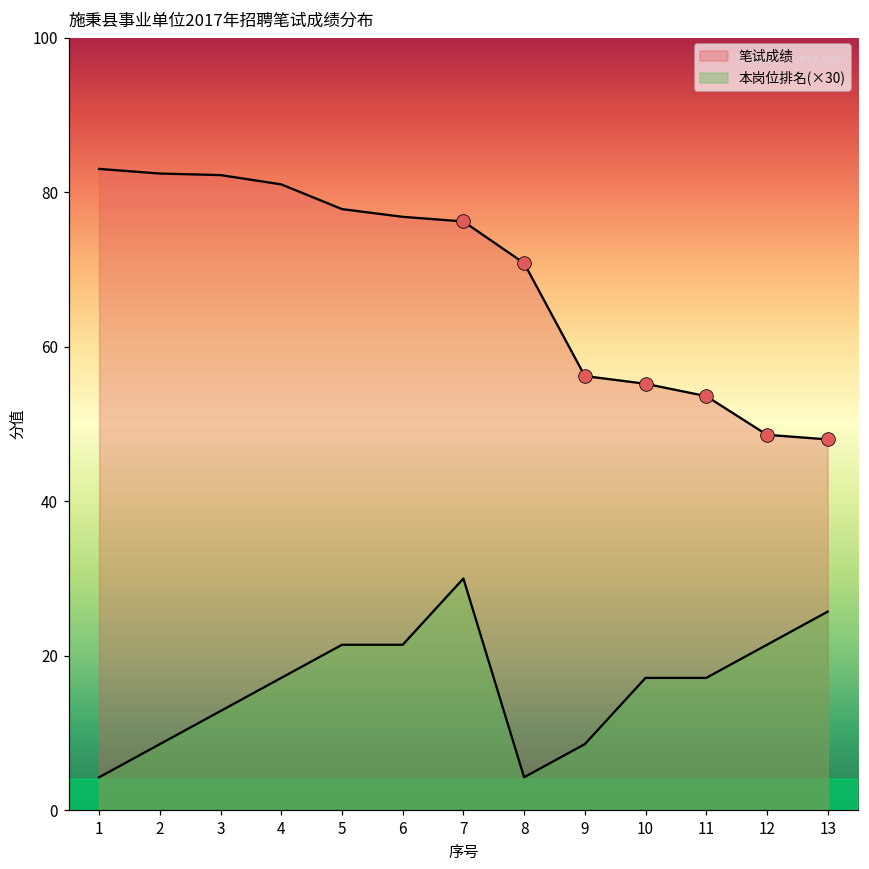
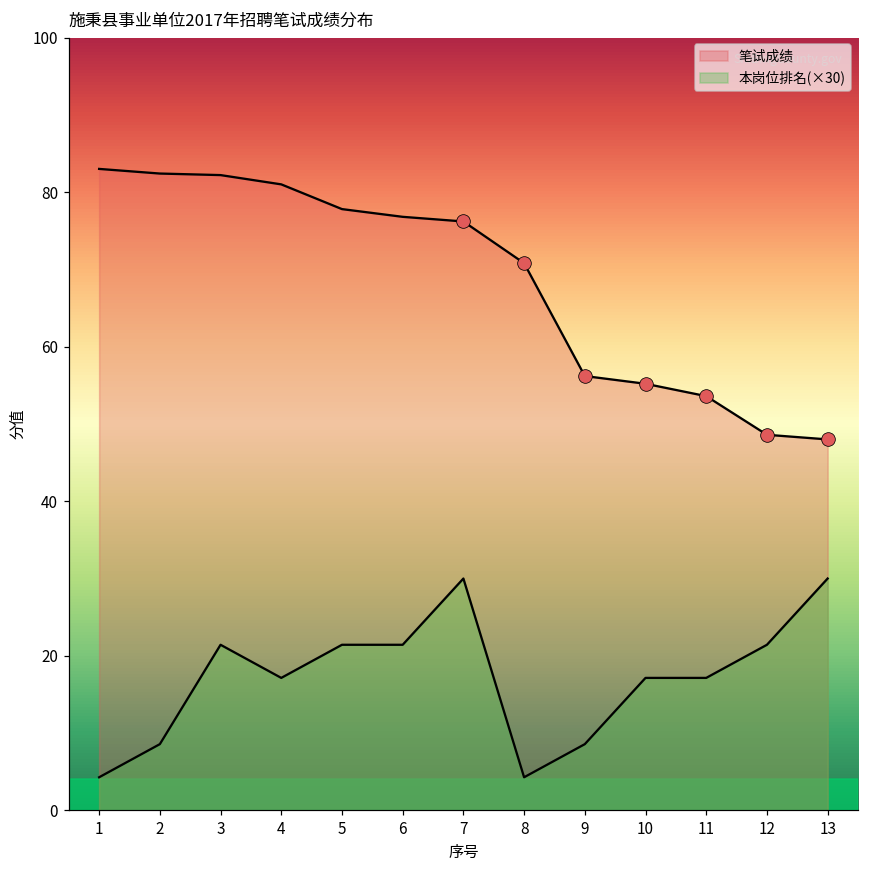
  {
    "本岗位排名(×30)": {
      "1": 4,
      "2": 9,
-     "3": 13,
+     "3": 21,
      "4": 17,
      "5": 21,
      "6": 21,
      "7": 30,
      "8": 4,
      "9": 9,
      "10": 17,
      "11": 17,
      "12": 21,
-     "13": 26
+     "13": 30
    }
  }
